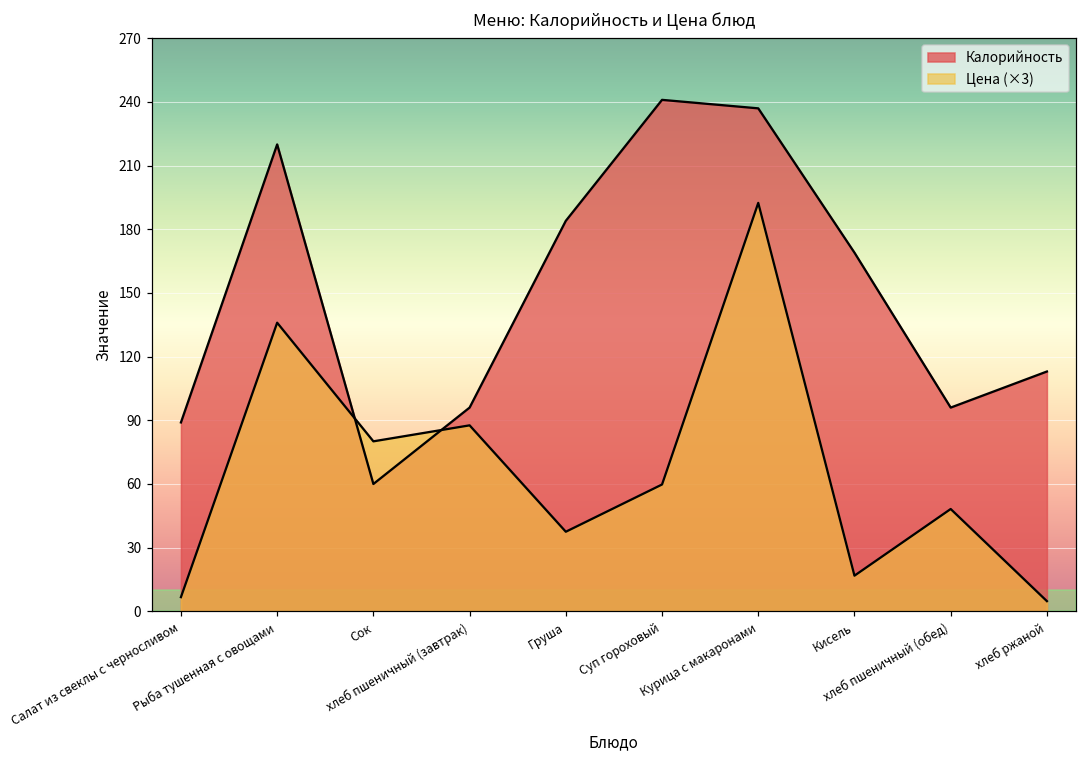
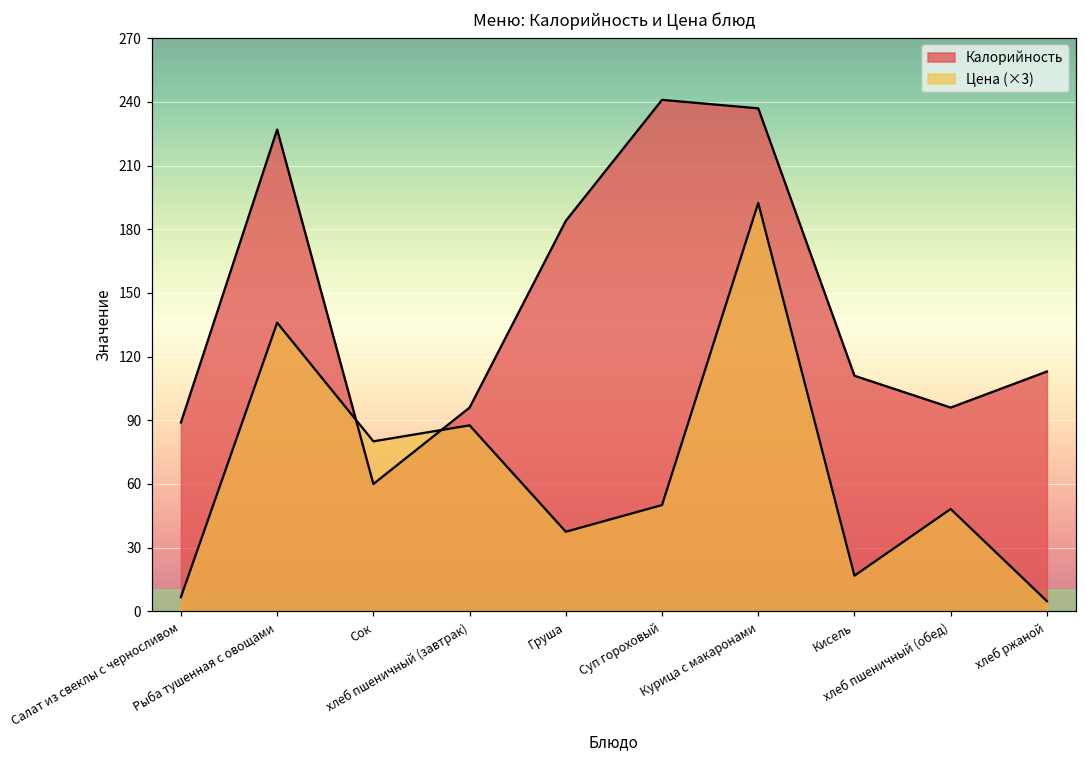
  {
    "Калорийность": {
      "Салат из свеклы с черносливом": 89,
-     "Рыба тушенная с овощами": 220,
+     "Рыба тушенная с овощами": 227,
      "Сок": 60,
      "хлеб пшеничный (завтрак)": 96,
      "Груша": 184,
      "Суп гороховый": 241,
      "Курица с макаронами": 237,
-     "Кисель": 169,
+     "Кисель": 111,
      "хлеб пшеничный (обед)": 96,
      "хлеб ржаной": 113
    },
    "Цена (×3)": {
      "Рыба тушенная с овощами": 136,
      "Сок": 80,
      "хлеб пшеничный (завтрак)": 88,
      "Груша": 38,
-     "Суп гороховый": 60,
+     "Суп гороховый": 50,
      "Курица с макаронами": 192,
      "Кисель": 17,
      "хлеб пшеничный (обед)": 48
    }
  }
